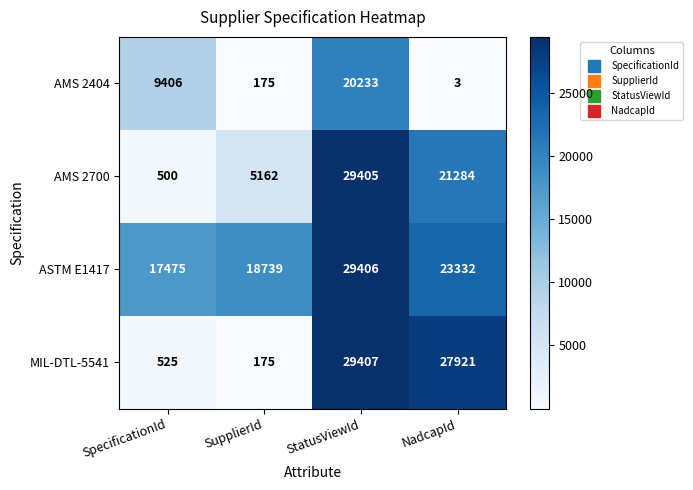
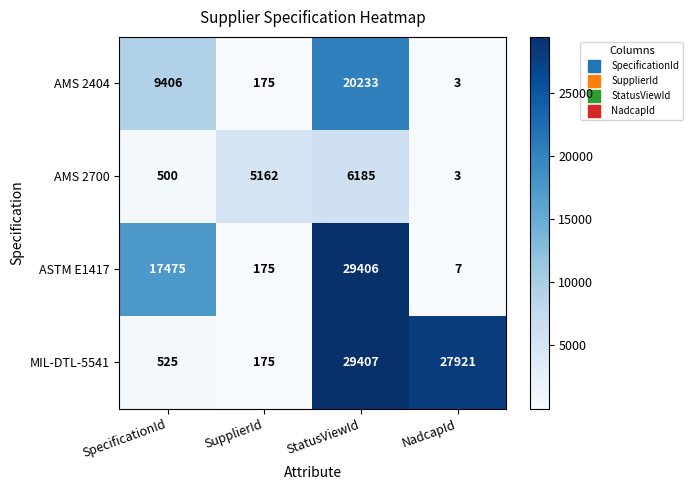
  {
    "AMS 2404": {
      "SpecificationId": 9406,
      "SupplierId": 175,
      "StatusViewId": 20233,
      "NadcapId": 3
    },
    "AMS 2700": {
      "SpecificationId": 500,
      "SupplierId": 5162,
-     "StatusViewId": 29405,
-     "NadcapId": 21284
+     "StatusViewId": 6185,
+     "NadcapId": 3
    },
    "ASTM E1417": {
      "SpecificationId": 17475,
-     "SupplierId": 18739,
+     "SupplierId": 175,
      "StatusViewId": 29406,
-     "NadcapId": 23332
+     "NadcapId": 7
    },
    "MIL-DTL-5541": {
      "SpecificationId": 525,
      "SupplierId": 175,
      "StatusViewId": 29407,
      "NadcapId": 27921
    }
  }
